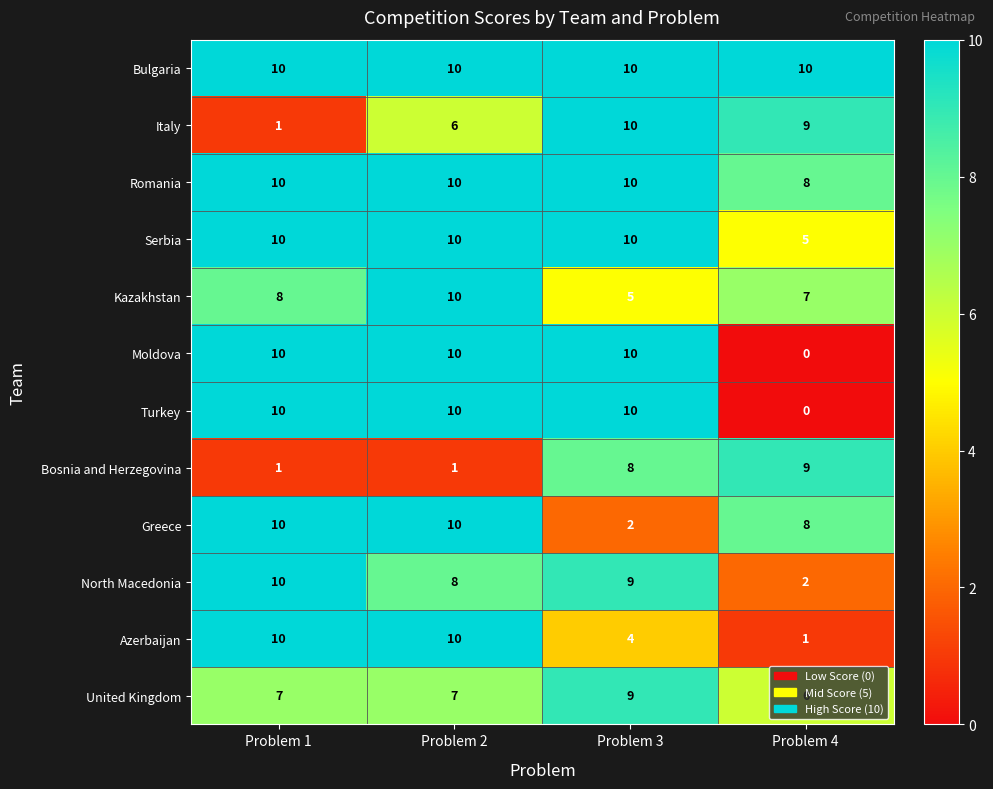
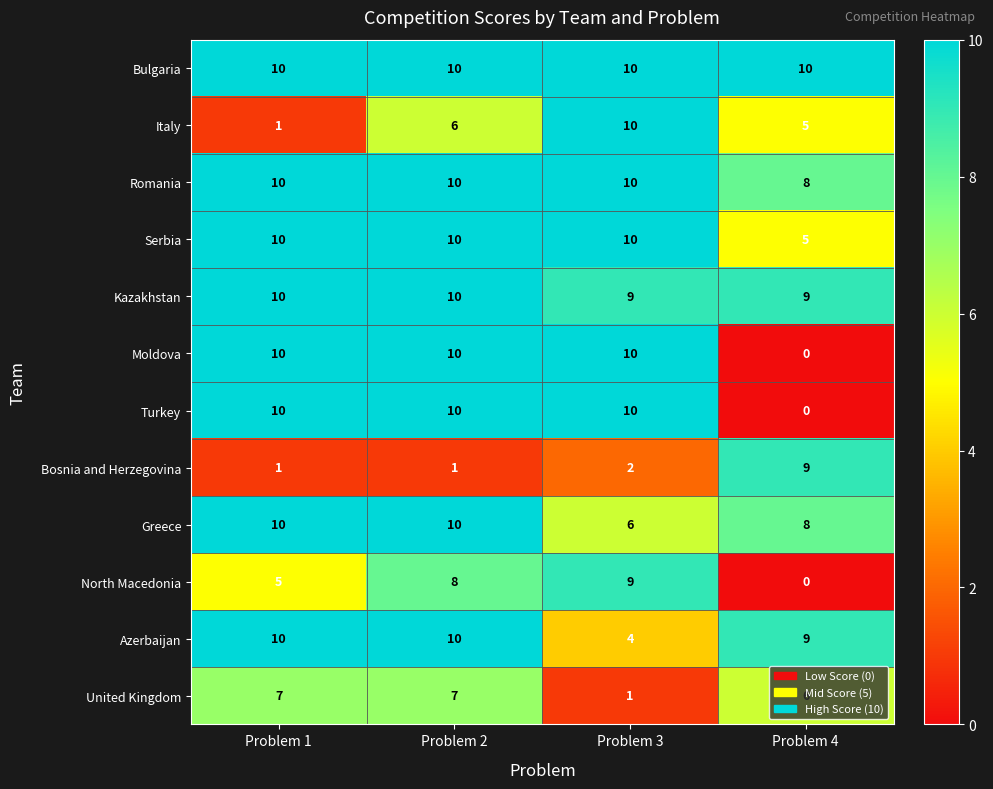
  {
    "Bulgaria": {
      "Problem 1": 10,
      "Problem 2": 10,
      "Problem 3": 10,
      "Problem 4": 10
    },
    "Italy": {
      "Problem 1": 1,
      "Problem 2": 6,
      "Problem 3": 10,
-     "Problem 4": 9
+     "Problem 4": 5
    },
    "Romania": {
      "Problem 1": 10,
      "Problem 2": 10,
      "Problem 3": 10,
      "Problem 4": 8
    },
    "Serbia": {
      "Problem 1": 10,
      "Problem 2": 10,
      "Problem 3": 10,
      "Problem 4": 5
    },
    "Kazakhstan": {
-     "Problem 1": 8,
+     "Problem 1": 10,
      "Problem 2": 10,
-     "Problem 3": 5,
-     "Problem 4": 7
+     "Problem 3": 9,
+     "Problem 4": 9
    },
    "Moldova": {
      "Problem 1": 10,
      "Problem 2": 10,
      "Problem 3": 10,
      "Problem 4": 0
    },
    "Turkey": {
      "Problem 1": 10,
      "Problem 2": 10,
      "Problem 3": 10,
      "Problem 4": 0
    },
    "Bosnia and Herzegovina": {
      "Problem 1": 1,
      "Problem 2": 1,
-     "Problem 3": 8,
+     "Problem 3": 2,
      "Problem 4": 9
    },
    "Greece": {
      "Problem 1": 10,
      "Problem 2": 10,
-     "Problem 3": 2,
+     "Problem 3": 6,
      "Problem 4": 8
    },
    "North Macedonia": {
-     "Problem 1": 10,
+     "Problem 1": 5,
      "Problem 2": 8,
      "Problem 3": 9,
-     "Problem 4": 2
+     "Problem 4": 0
    },
    "Azerbaijan": {
      "Problem 1": 10,
      "Problem 2": 10,
      "Problem 3": 4,
-     "Problem 4": 1
+     "Problem 4": 9
    },
    "United Kingdom": {
      "Problem 1": 7,
      "Problem 2": 7,
-     "Problem 3": 9
+     "Problem 3": 1
    }
  }
